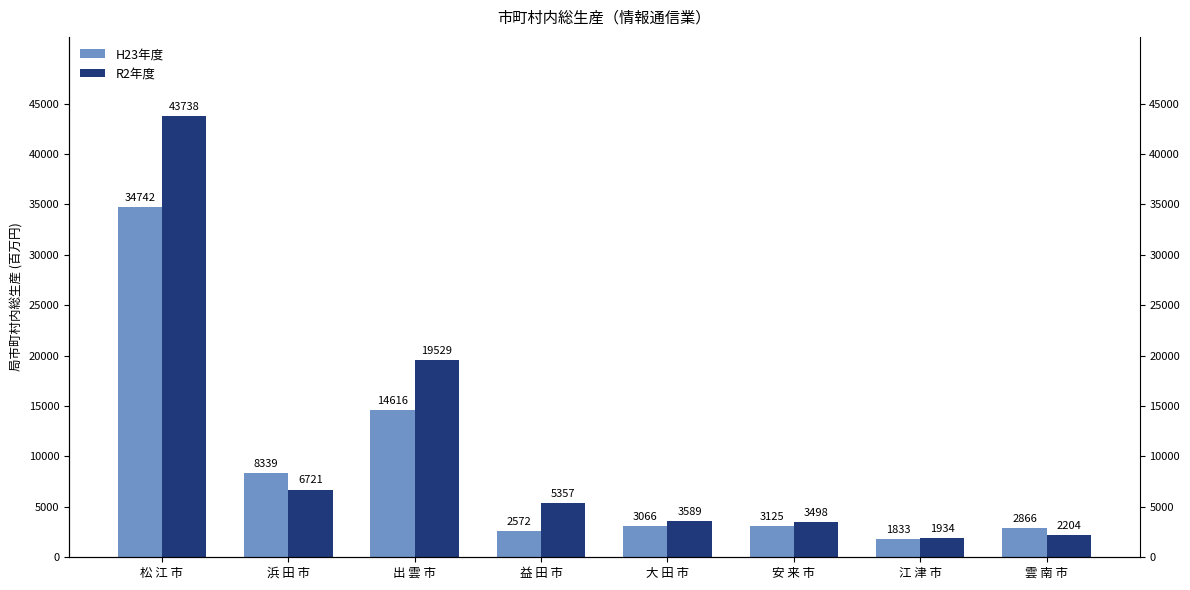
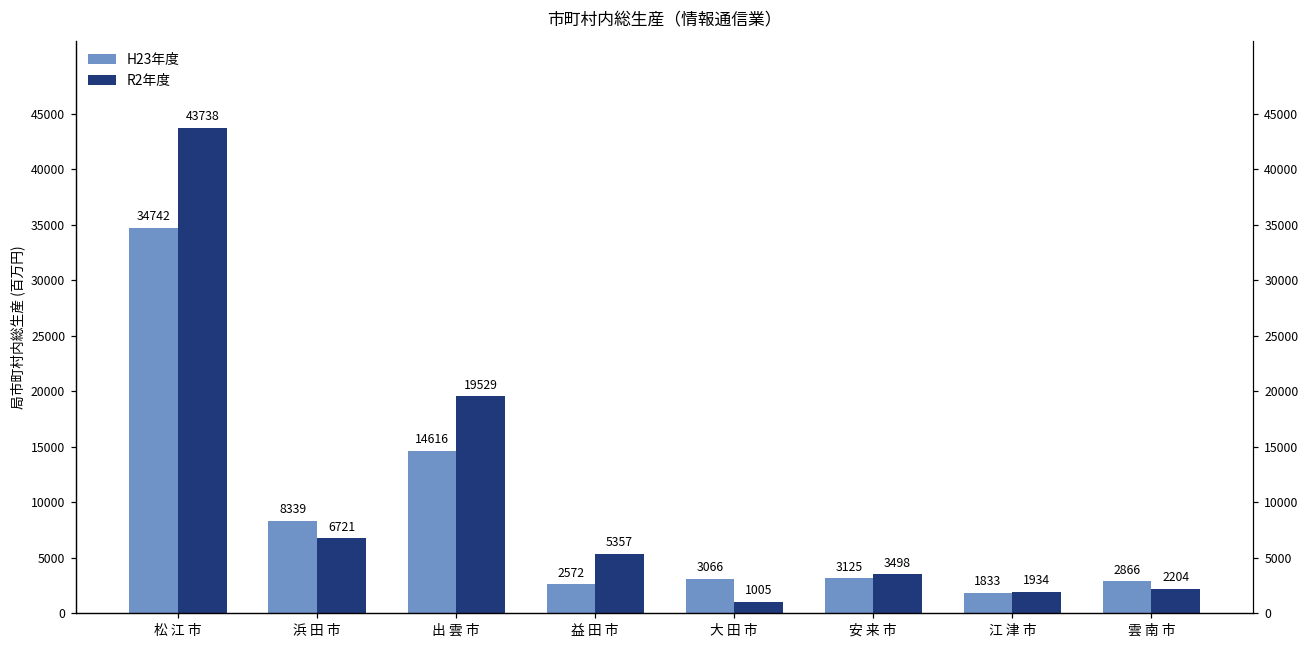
  {
    "H23年度": {
      "松 江 市": 34742,
      "浜 田 市": 8339,
      "出 雲 市": 14616,
      "益 田 市": 2572,
      "大 田 市": 3066,
      "安 来 市": 3125,
      "江 津 市": 1833,
      "雲 南 市": 2866
    },
    "R2年度": {
      "松 江 市": 43738,
      "浜 田 市": 6721,
      "出 雲 市": 19529,
      "益 田 市": 5357,
-     "大 田 市": 3589,
+     "大 田 市": 1005,
      "安 来 市": 3498,
      "江 津 市": 1934,
      "雲 南 市": 2204
    }
  }
